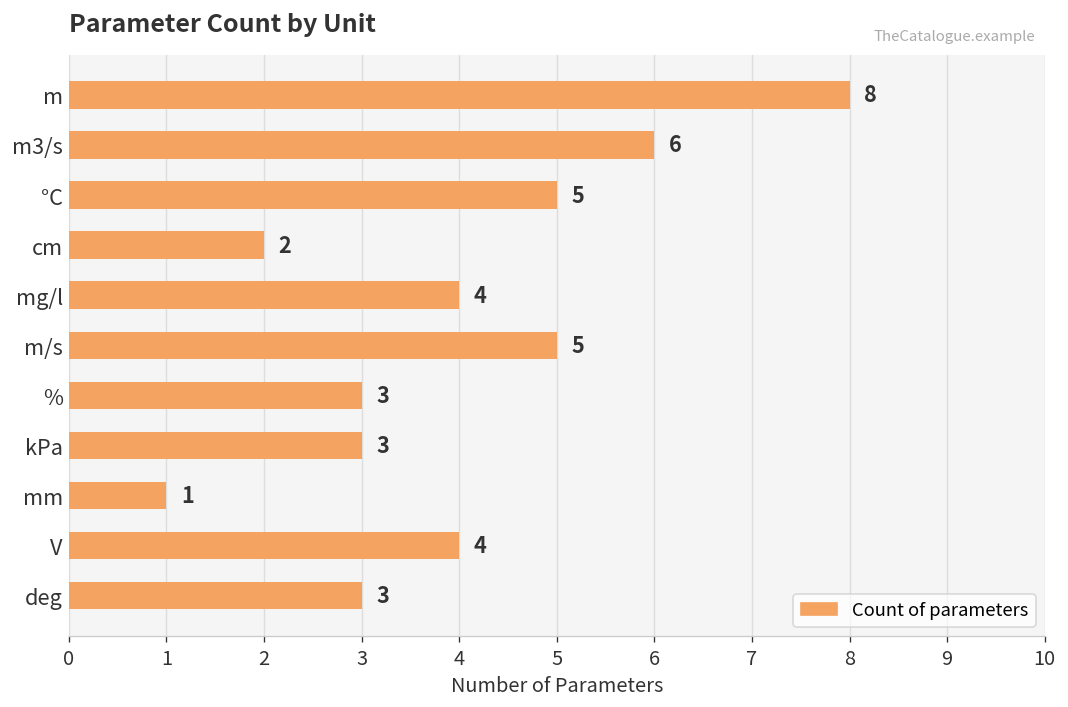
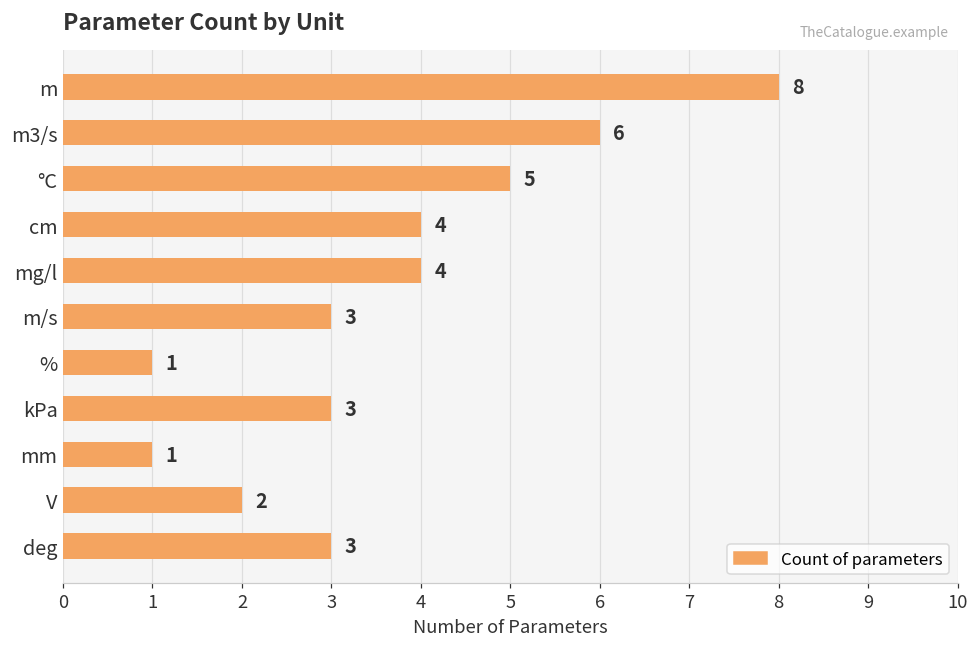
  {
    "m": 8,
    "m3/s": 6,
    "°C": 5,
-   "cm": 2,
+   "cm": 4,
    "mg/l": 4,
-   "m/s": 5,
-   "%": 3,
+   "m/s": 3,
+   "%": 1,
    "kPa": 3,
    "mm": 1,
-   "V": 4,
+   "V": 2,
    "deg": 3
  }
